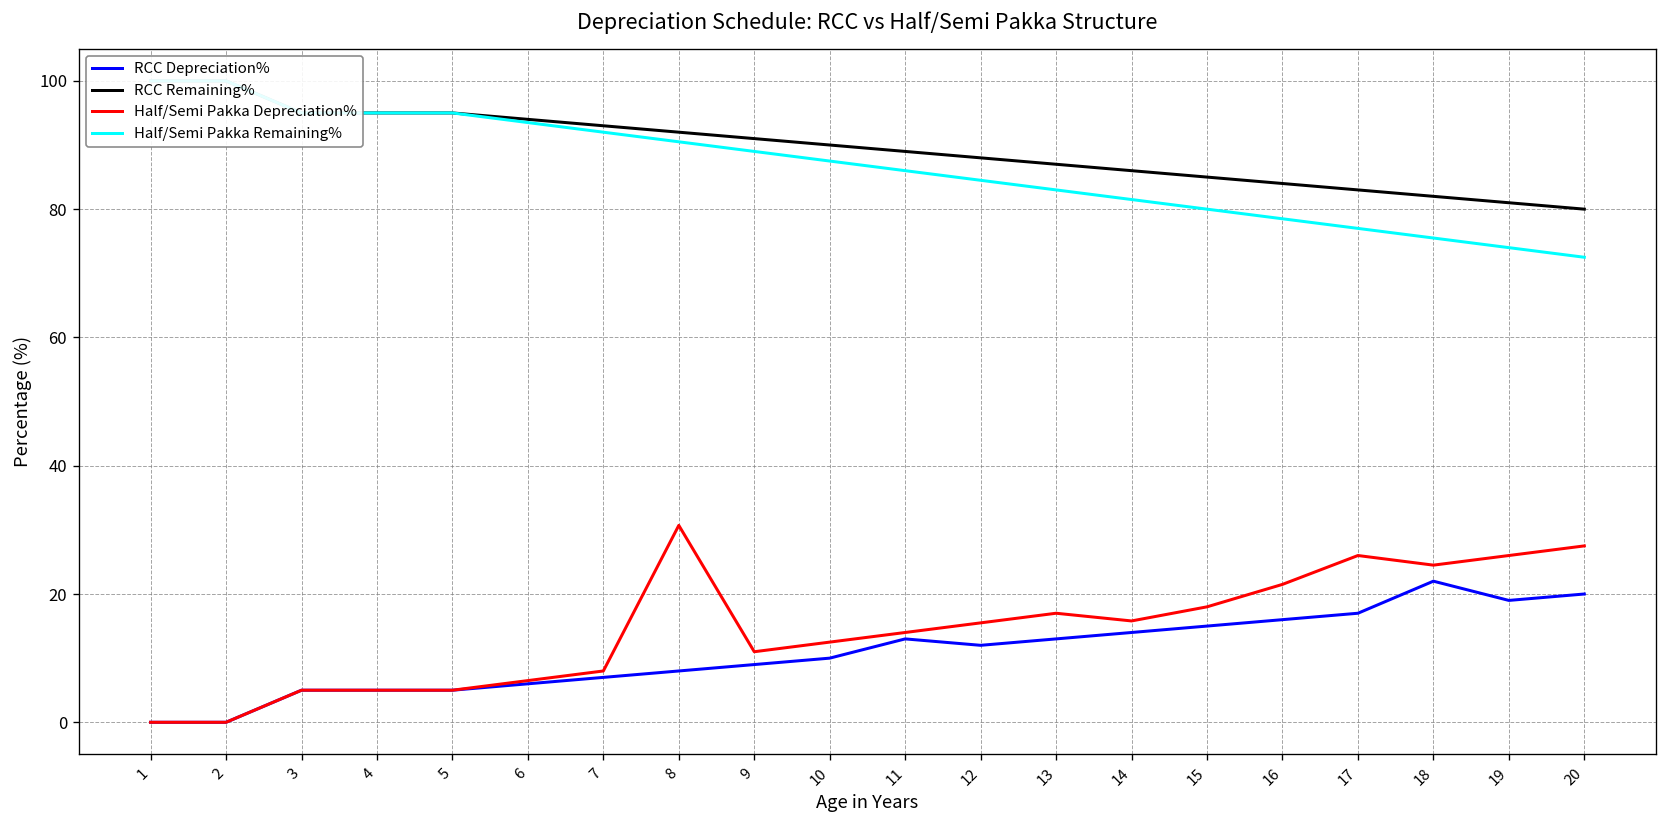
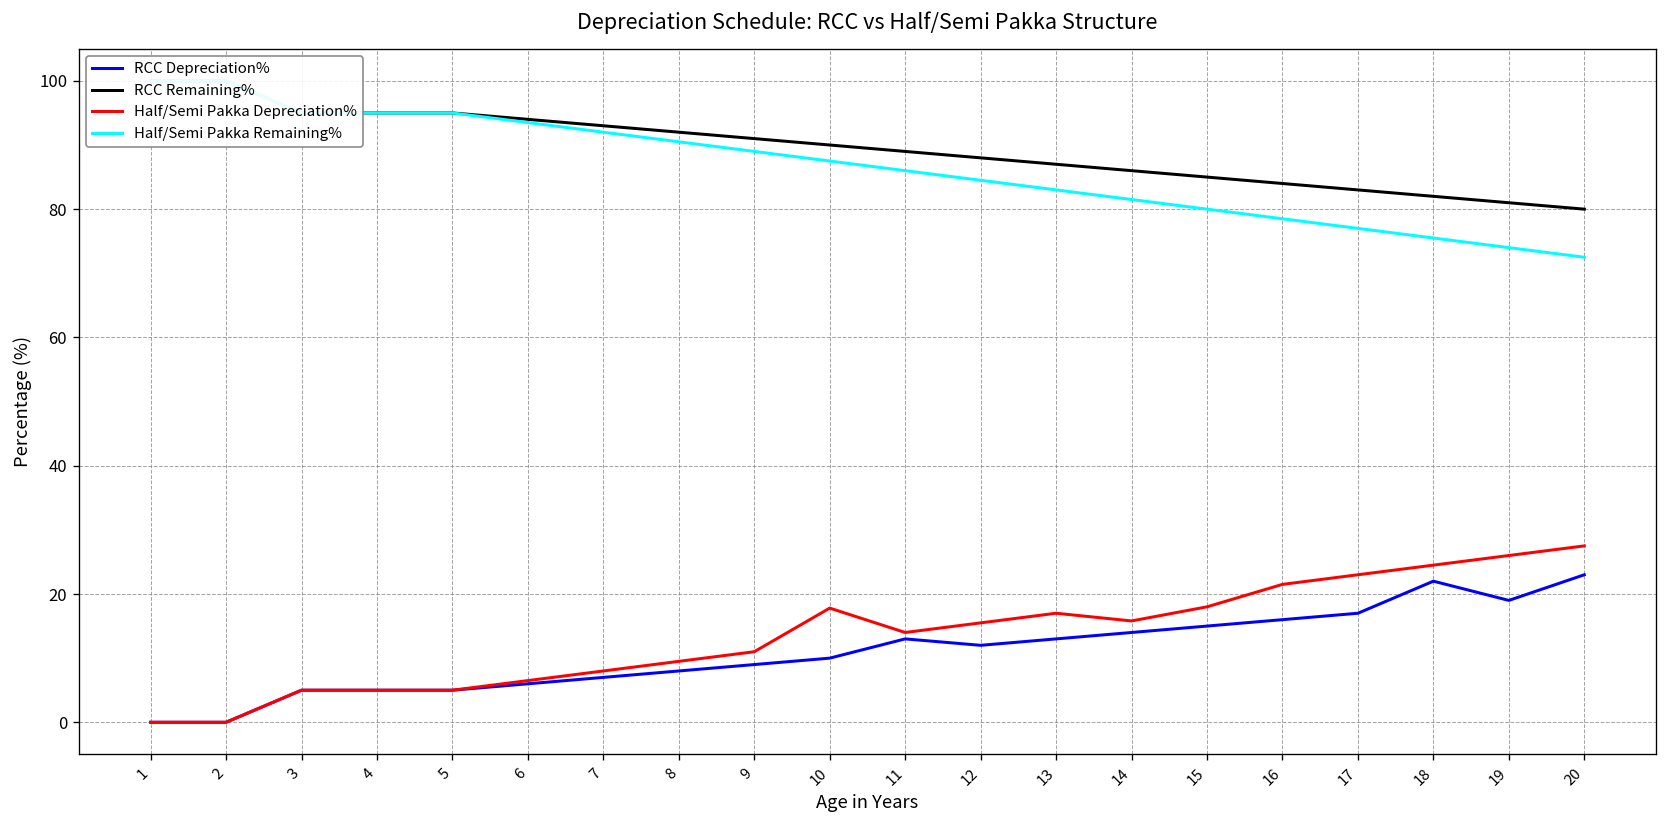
  {
    "RCC Depreciation%": {
      "6": 6,
      "7": 7,
      "8": 8,
      "9": 9,
      "10": 10,
      "11": 13,
      "12": 12,
      "13": 13,
      "14": 14,
      "15": 15,
      "16": 16,
      "17": 17,
      "18": 22,
      "19": 19,
-     "20": 20
+     "20": 23
    },
    "RCC Remaining%": {
      "6": 94,
      "7": 93,
      "8": 92,
      "9": 91,
      "10": 90,
      "11": 89,
      "12": 88,
      "13": 87,
      "14": 86,
      "15": 85,
      "16": 84,
      "17": 83,
      "18": 82,
      "19": 81,
      "20": 80
    },
    "Half/Semi Pakka Depreciation%": {
      "6": 7,
      "7": 8,
-     "8": 31,
+     "8": 10,
      "9": 11,
-     "10": 13,
+     "10": 18,
      "11": 14,
      "12": 16,
      "13": 17,
      "14": 16,
      "15": 18,
      "16": 22,
-     "17": 26,
+     "17": 23,
      "18": 25,
      "19": 26,
      "20": 28
    },
    "Half/Semi Pakka Remaining%": {
      "6": 94,
      "7": 92,
      "8": 91,
      "9": 89,
      "10": 88,
      "11": 86,
      "12": 85,
      "13": 83,
      "14": 82,
      "15": 80,
      "16": 79,
      "17": 77,
      "18": 76,
      "19": 74,
      "20": 73
    }
  }
